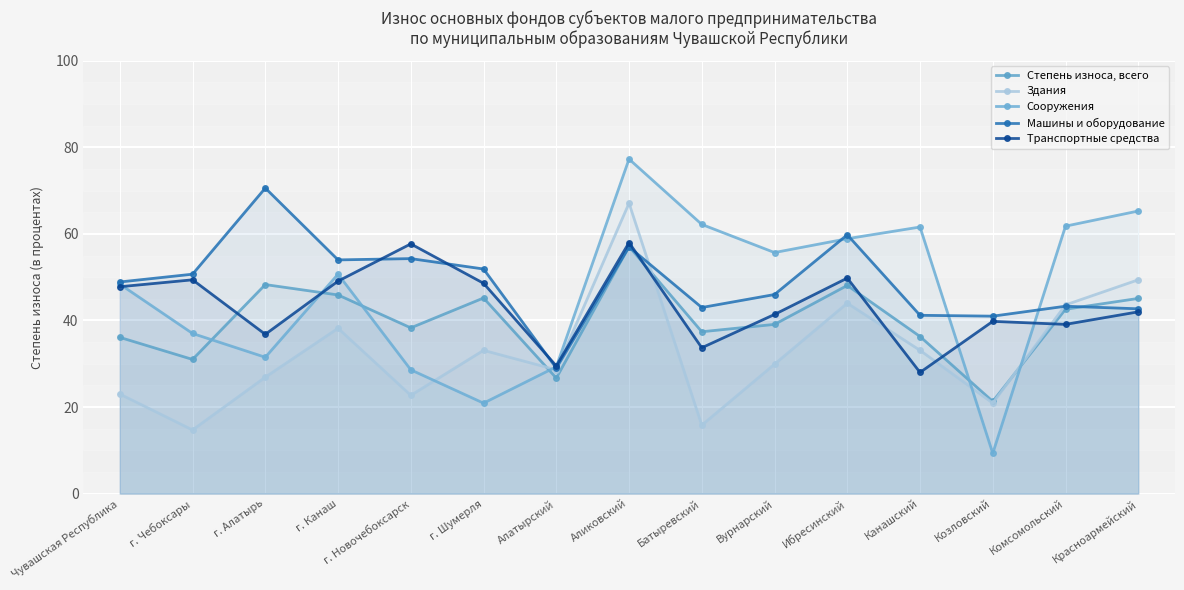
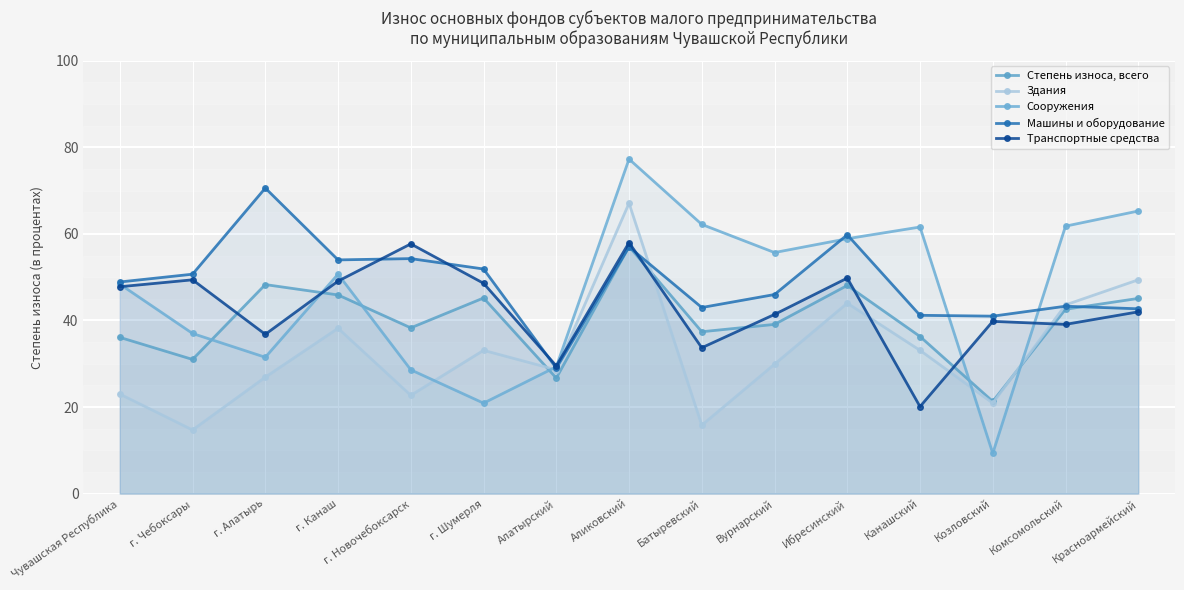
  {
    "Здания": {
      "Чувашская Республика": 23,
      "г. Чебоксары": 15,
      "г. Алатырь": 27,
      "г. Канаш": 38,
      "г. Новочебоксарск": 23,
      "г. Шумерля": 33,
      "Аликовский": 67,
      "Батыревский": 16,
      "Вурнарский": 30,
      "Ибресинский": 44,
      "Канашский": 33,
      "Красноармейский": 49
    },
    "Машины и оборудование": {
      "г. Чебоксары": 51,
      "г. Алатырь": 71,
      "г. Канаш": 54,
      "г. Новочебоксарск": 54,
      "г. Шумерля": 52,
      "Батыревский": 43,
      "Вурнарский": 46,
      "Ибресинский": 60,
      "Канашский": 41,
      "Козловский": 41,
      "Красноармейский": 43
    },
    "Транспортные средства": {
      "Чувашская Республика": 48,
      "г. Чебоксары": 49,
      "г. Алатырь": 37,
      "г. Канаш": 49,
      "г. Новочебоксарск": 58,
      "г. Шумерля": 49,
      "Аликовский": 58,
      "Батыревский": 34,
      "Вурнарский": 41,
      "Ибресинский": 50,
-     "Канашский": 28,
+     "Канашский": 20,
      "Козловский": 40,
      "Комсомольский": 39,
      "Красноармейский": 42
    }
  }
